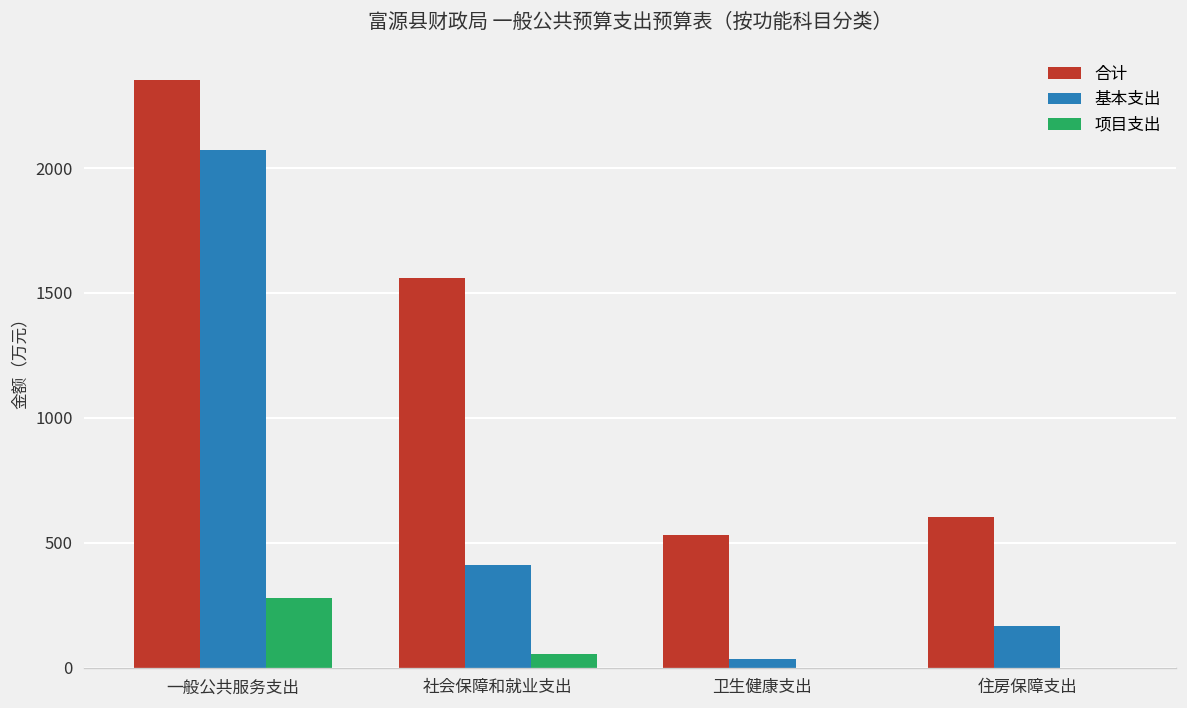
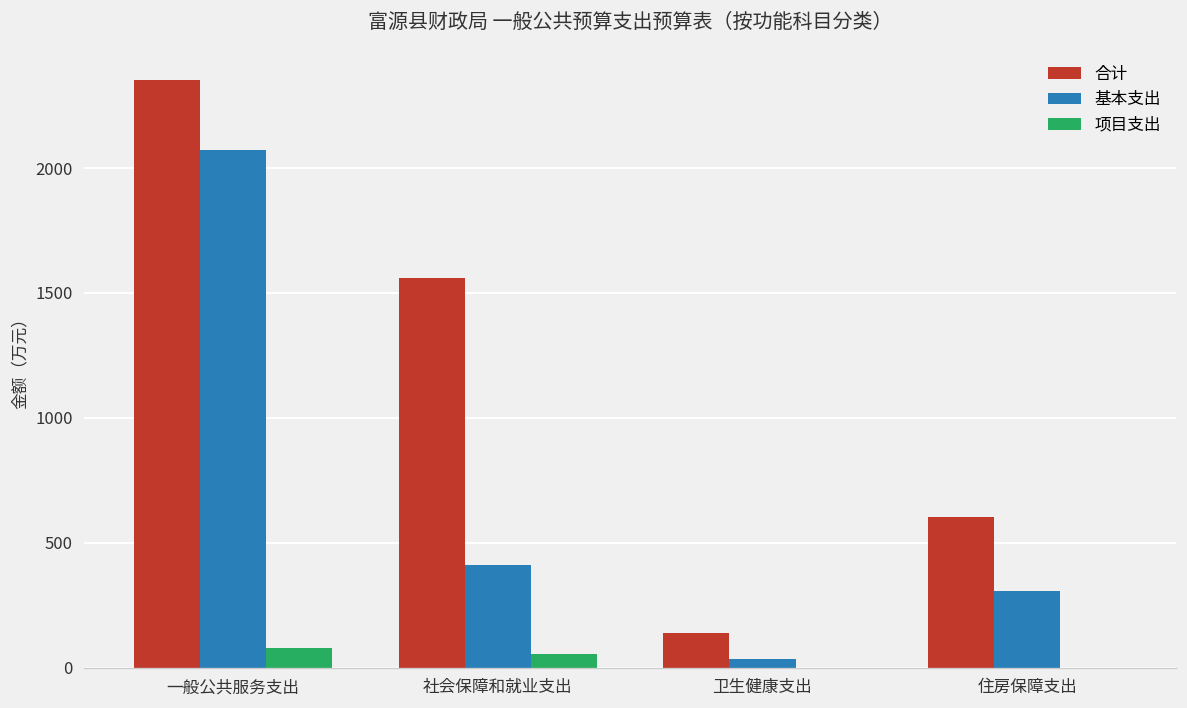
  {
    "合计": {
      "一般公共服务支出": 2350,
      "社会保障和就业支出": 1560,
-     "卫生健康支出": 530,
+     "卫生健康支出": 140,
      "住房保障支出": 600
    },
    "基本支出": {
      "一般公共服务支出": 2070,
      "社会保障和就业支出": 410,
      "卫生健康支出": 40,
-     "住房保障支出": 160
+     "住房保障支出": 310
    },
    "项目支出": {
-     "一般公共服务支出": 280,
+     "一般公共服务支出": 80,
      "社会保障和就业支出": 60,
      "卫生健康支出": 0,
      "住房保障支出": 0
    }
  }
